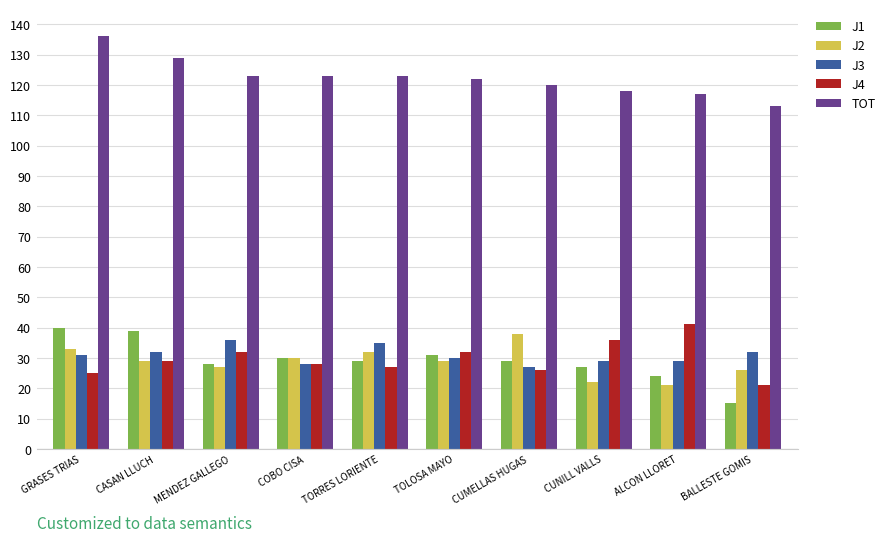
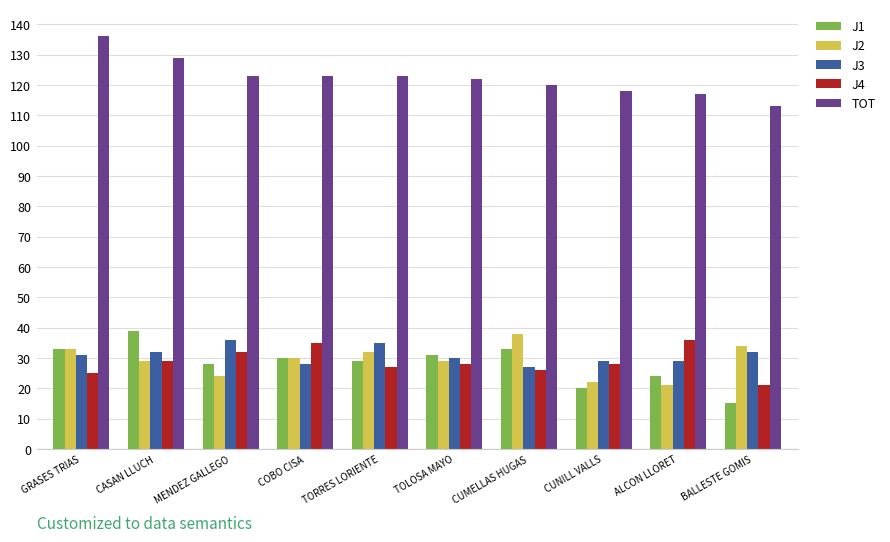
  {
    "J1": {
-     "GRASES TRIAS": 40,
+     "GRASES TRIAS": 33,
      "CASAN LLUCH": 39,
      "MENDEZ GALLEGO": 28,
      "COBO CISA": 30,
      "TORRES LORIENTE": 29,
      "TOLOSA MAYO": 31,
-     "CUMELLAS HUGAS": 29,
-     "CUNILL VALLS": 27,
+     "CUMELLAS HUGAS": 33,
+     "CUNILL VALLS": 20,
      "ALCON LLORET": 24,
      "BALLESTE GOMIS": 15
    },
    "J2": {
      "GRASES TRIAS": 33,
      "CASAN LLUCH": 29,
-     "MENDEZ GALLEGO": 27,
+     "MENDEZ GALLEGO": 24,
      "COBO CISA": 30,
      "TORRES LORIENTE": 32,
      "TOLOSA MAYO": 29,
      "CUMELLAS HUGAS": 38,
      "CUNILL VALLS": 22,
      "ALCON LLORET": 21,
-     "BALLESTE GOMIS": 26
+     "BALLESTE GOMIS": 34
    },
    "J4": {
      "GRASES TRIAS": 25,
      "CASAN LLUCH": 29,
      "MENDEZ GALLEGO": 32,
-     "COBO CISA": 28,
+     "COBO CISA": 35,
      "TORRES LORIENTE": 27,
-     "TOLOSA MAYO": 32,
+     "TOLOSA MAYO": 28,
      "CUMELLAS HUGAS": 26,
-     "CUNILL VALLS": 36,
-     "ALCON LLORET": 41,
+     "CUNILL VALLS": 28,
+     "ALCON LLORET": 36,
      "BALLESTE GOMIS": 21
    }
  }
